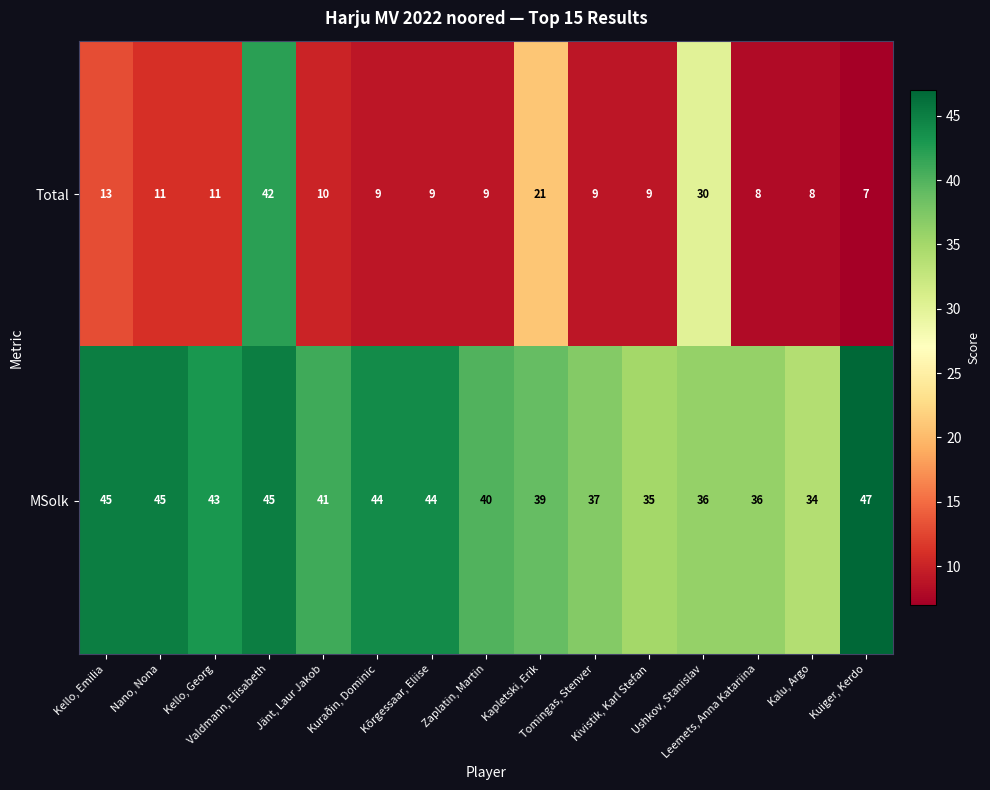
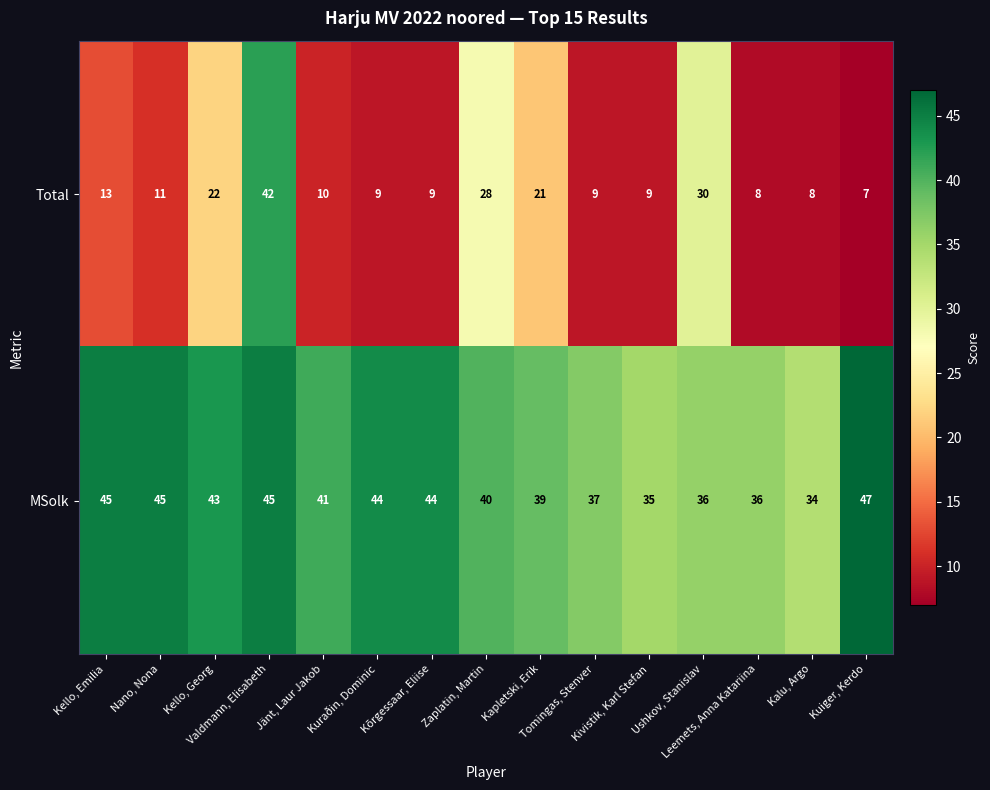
  {
    "Total": {
      "Kello, Emilia": 13,
      "Nano, Nona": 11,
-     "Kello, Georg": 11,
+     "Kello, Georg": 22,
      "Valdmann, Elisabeth": 42,
      "Jänt, Laur Jakob": 10,
      "Kuraðin, Dominic": 9,
      "Kõrgessaar, Eliise": 9,
-     "Zaplatin, Martin": 9,
+     "Zaplatin, Martin": 28,
      "Kapletski, Erik": 21,
      "Tomingas, Stenver": 9,
      "Kivistik, Karl Stefan": 9,
      "Ushkov, Stanislav": 30,
      "Leemets, Anna Katariina": 8,
      "Kalu, Argo": 8,
      "Kuiger, Kerdo": 7
    },
    "MSolk": {
      "Kello, Emilia": 45,
      "Nano, Nona": 45,
      "Kello, Georg": 43,
      "Valdmann, Elisabeth": 45,
      "Jänt, Laur Jakob": 41,
      "Kuraðin, Dominic": 44,
      "Kõrgessaar, Eliise": 44,
      "Zaplatin, Martin": 40,
      "Kapletski, Erik": 39,
      "Tomingas, Stenver": 37,
      "Kivistik, Karl Stefan": 35,
      "Ushkov, Stanislav": 36,
      "Leemets, Anna Katariina": 36,
      "Kalu, Argo": 34,
      "Kuiger, Kerdo": 47
    }
  }
